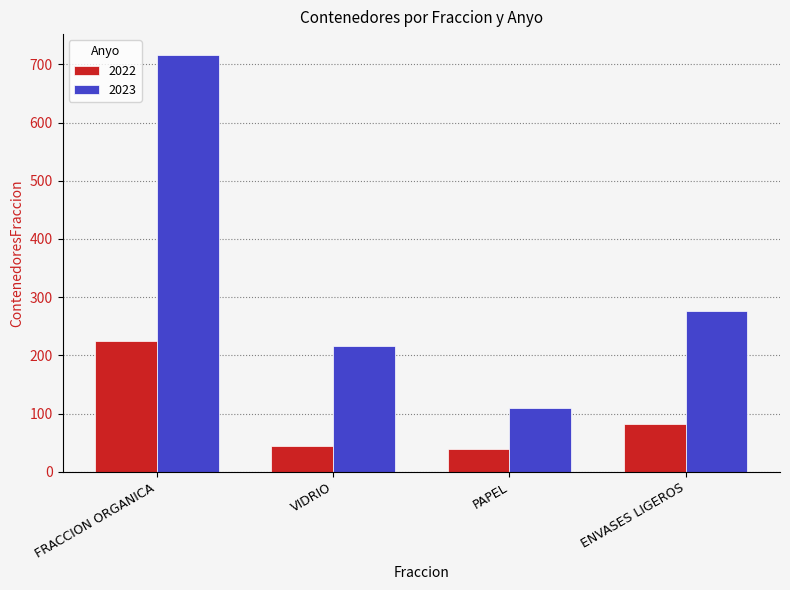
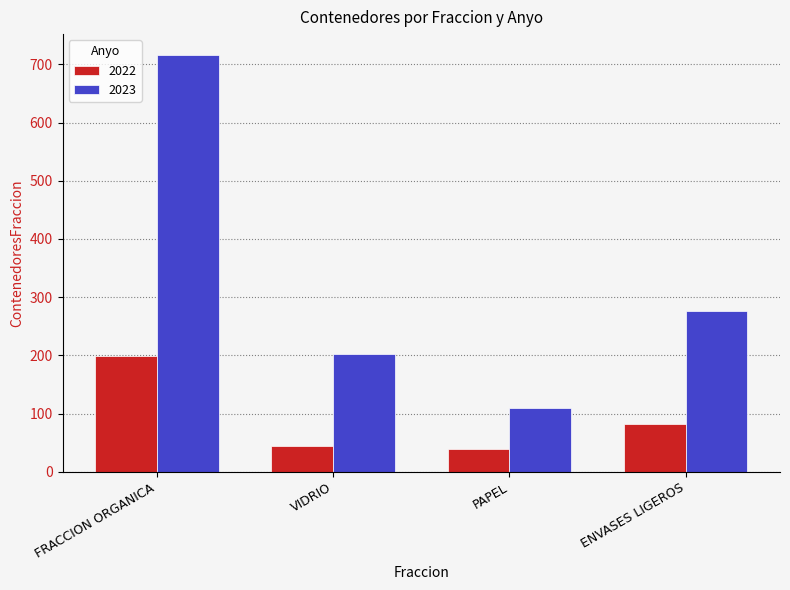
  {
    "2022": {
-     "FRACCION ORGANICA": 230,
+     "FRACCION ORGANICA": 200,
      "VIDRIO": 40,
      "PAPEL": 40,
      "ENVASES LIGEROS": 80
    },
    "2023": {
      "FRACCION ORGANICA": 720,
-     "VIDRIO": 220,
+     "VIDRIO": 200,
      "PAPEL": 110,
      "ENVASES LIGEROS": 280
    }
  }
